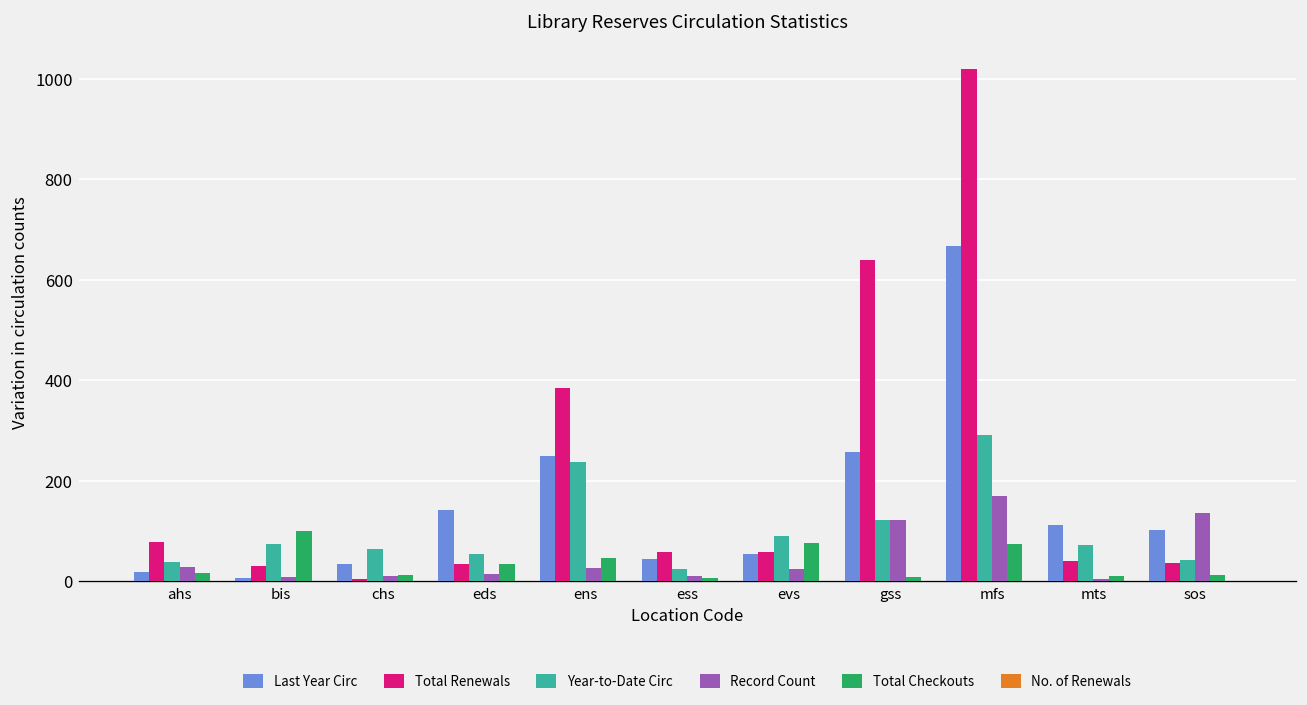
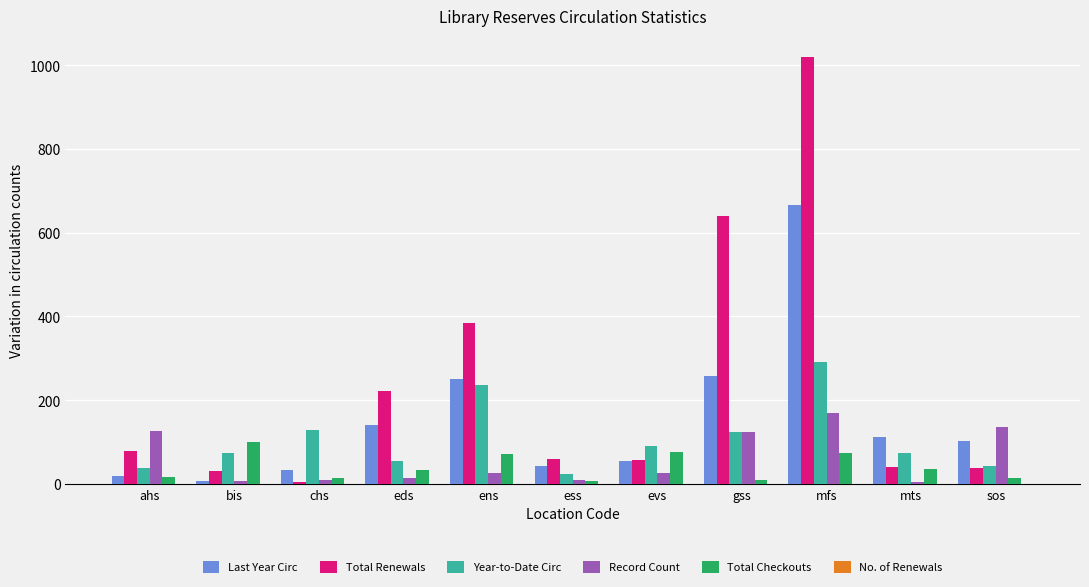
  {
    "Last Year Circ": {
      "ahs": 20,
      "bis": 10,
      "chs": 30,
      "eds": 140,
      "ens": 250,
      "ess": 40,
      "evs": 60,
      "gss": 260,
      "mfs": 670,
      "mts": 110,
      "sos": 100
    },
    "Total Renewals": {
      "ahs": 80,
      "bis": 30,
-     "eds": 40,
+     "eds": 220,
      "ens": 390,
      "ess": 60,
      "evs": 60,
      "gss": 640,
      "mfs": 1020,
      "mts": 40,
      "sos": 40
    },
    "Year-to-Date Circ": {
      "ahs": 40,
      "bis": 80,
-     "chs": 60,
+     "chs": 130,
      "eds": 50,
      "ens": 240,
      "ess": 20,
      "evs": 90,
      "gss": 120,
      "mfs": 290,
      "mts": 70,
      "sos": 40
    },
    "Record Count": {
-     "ahs": 30,
+     "ahs": 130,
      "bis": 10,
      "chs": 10,
      "eds": 10,
      "ens": 30,
      "ess": 10,
      "evs": 30,
      "gss": 120,
      "mfs": 170,
      "sos": 140
    },
    "Total Checkouts": {
      "ahs": 20,
      "bis": 100,
      "chs": 10,
      "eds": 30,
-     "ens": 50,
+     "ens": 70,
      "ess": 10,
      "evs": 80,
      "gss": 10,
      "mfs": 80,
-     "mts": 10,
+     "mts": 40,
      "sos": 10
    },
    "No. of Renewals": {
      "ahs": 0,
      "bis": 0,
      "chs": 0,
      "eds": 0,
      "ens": 0,
      "ess": 0,
      "evs": 0,
      "gss": 0,
      "mfs": 0,
      "mts": 0,
      "sos": 0
    }
  }
